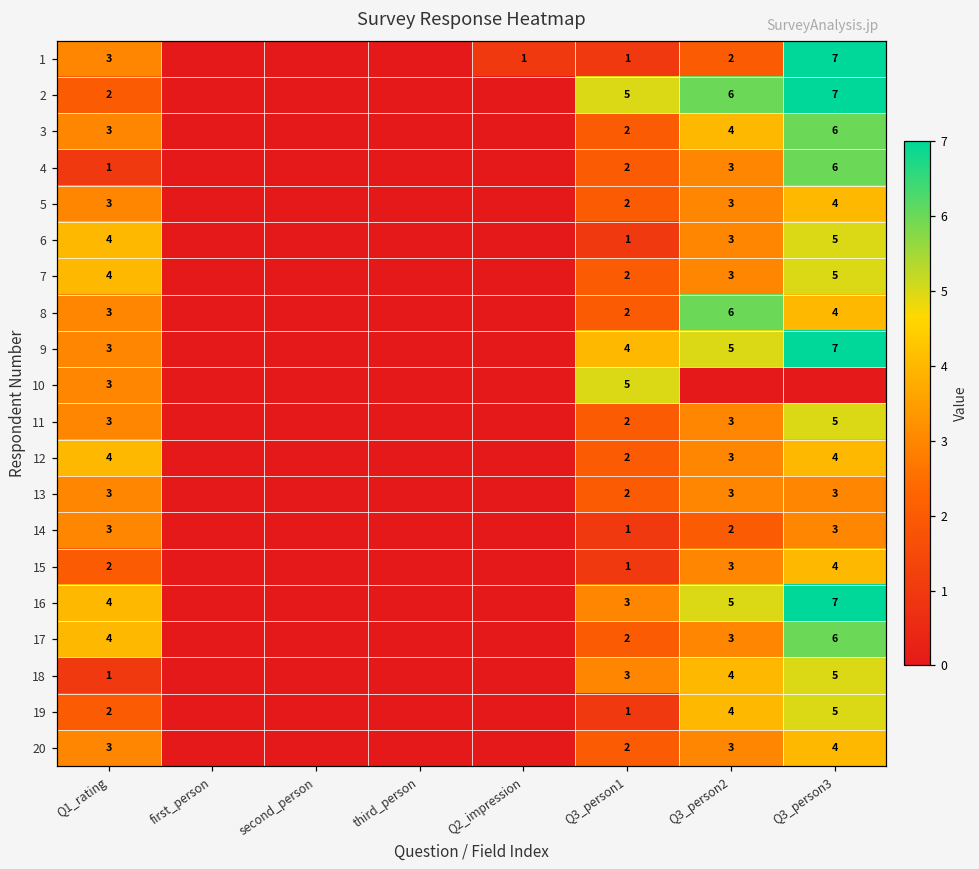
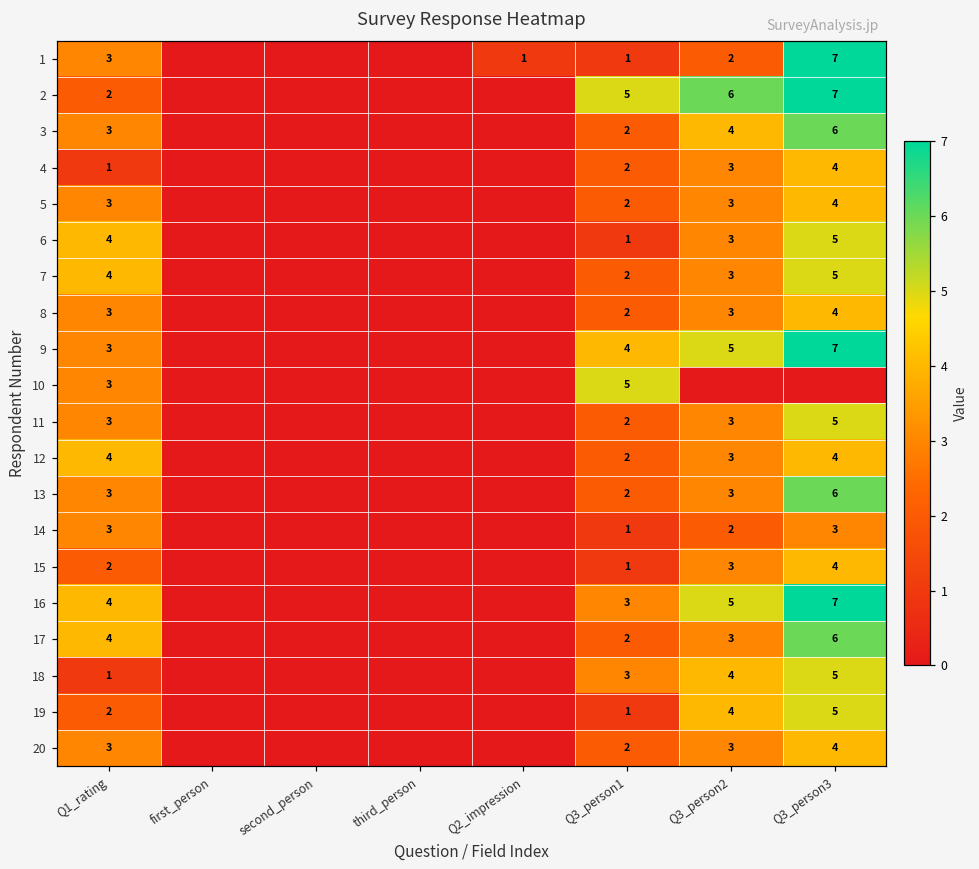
  {
    "1": {
      "Q1_rating": 3,
      "Q2_impression": 1,
      "Q3_person1": 1,
      "Q3_person2": 2,
      "Q3_person3": 7
    },
    "2": {
      "Q1_rating": 2,
      "Q3_person1": 5,
      "Q3_person2": 6,
      "Q3_person3": 7
    },
    "3": {
      "Q1_rating": 3,
      "Q3_person1": 2,
      "Q3_person2": 4,
      "Q3_person3": 6
    },
    "4": {
      "Q1_rating": 1,
      "Q3_person1": 2,
      "Q3_person2": 3,
-     "Q3_person3": 6
+     "Q3_person3": 4
    },
    "5": {
      "Q1_rating": 3,
      "Q3_person1": 2,
      "Q3_person2": 3,
      "Q3_person3": 4
    },
    "6": {
      "Q1_rating": 4,
      "Q3_person1": 1,
      "Q3_person2": 3,
      "Q3_person3": 5
    },
    "7": {
      "Q1_rating": 4,
      "Q3_person1": 2,
      "Q3_person2": 3,
      "Q3_person3": 5
    },
    "8": {
      "Q1_rating": 3,
      "Q3_person1": 2,
-     "Q3_person2": 6,
+     "Q3_person2": 3,
      "Q3_person3": 4
    },
    "9": {
      "Q1_rating": 3,
      "Q3_person1": 4,
      "Q3_person2": 5,
      "Q3_person3": 7
    },
    "10": {
      "Q1_rating": 3,
      "Q3_person1": 5
    },
    "11": {
      "Q1_rating": 3,
      "Q3_person1": 2,
      "Q3_person2": 3,
      "Q3_person3": 5
    },
    "12": {
      "Q1_rating": 4,
      "Q3_person1": 2,
      "Q3_person2": 3,
      "Q3_person3": 4
    },
    "13": {
      "Q1_rating": 3,
      "Q3_person1": 2,
      "Q3_person2": 3,
-     "Q3_person3": 3
+     "Q3_person3": 6
    },
    "14": {
      "Q1_rating": 3,
      "Q3_person1": 1,
      "Q3_person2": 2,
      "Q3_person3": 3
    },
    "15": {
      "Q1_rating": 2,
      "Q3_person1": 1,
      "Q3_person2": 3,
      "Q3_person3": 4
    },
    "16": {
      "Q1_rating": 4,
      "Q3_person1": 3,
      "Q3_person2": 5,
      "Q3_person3": 7
    },
    "17": {
      "Q1_rating": 4,
      "Q3_person1": 2,
      "Q3_person2": 3,
      "Q3_person3": 6
    },
    "18": {
      "Q1_rating": 1,
      "Q3_person1": 3,
      "Q3_person2": 4,
      "Q3_person3": 5
    },
    "19": {
      "Q1_rating": 2,
      "Q3_person1": 1,
      "Q3_person2": 4,
      "Q3_person3": 5
    },
    "20": {
      "Q1_rating": 3,
      "Q3_person1": 2,
      "Q3_person2": 3,
      "Q3_person3": 4
    }
  }
